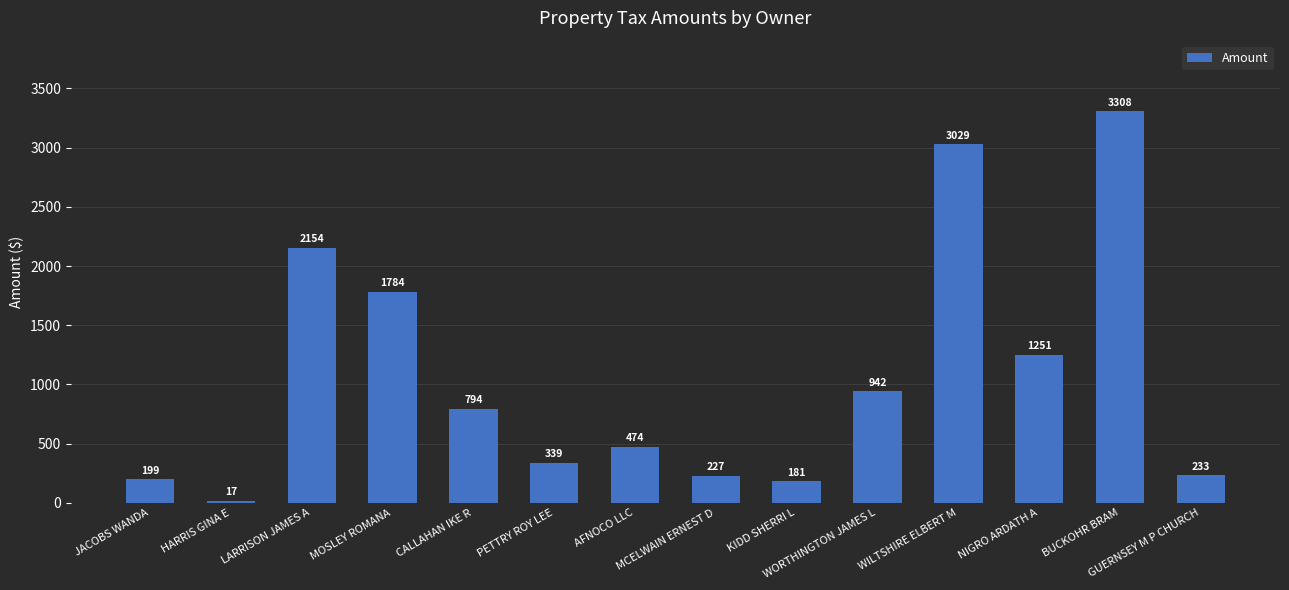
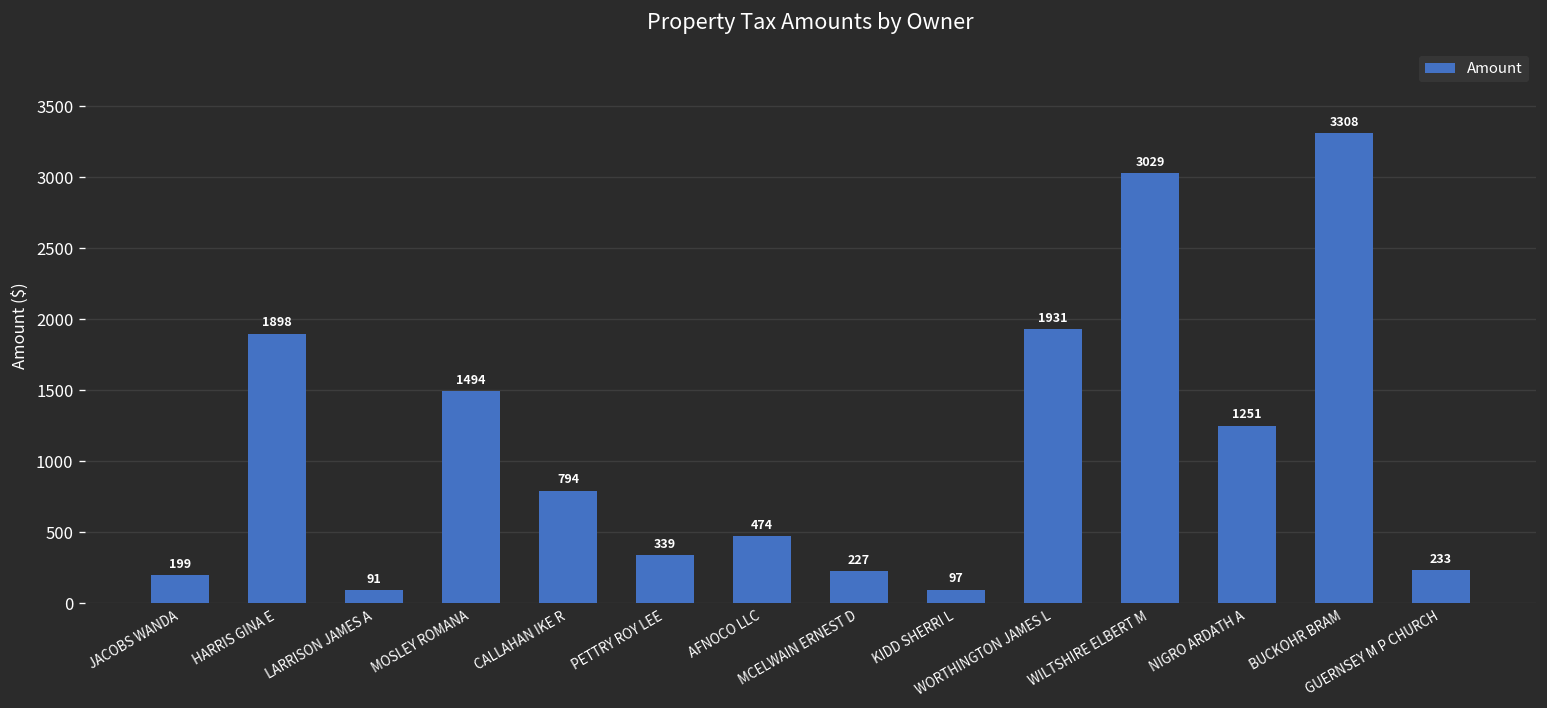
  {
    "JACOBS WANDA": 199,
-   "HARRIS GINA E": 17,
-   "LARRISON JAMES A": 2154,
-   "MOSLEY ROMANA": 1784,
+   "HARRIS GINA E": 1898,
+   "LARRISON JAMES A": 91,
+   "MOSLEY ROMANA": 1494,
    "CALLAHAN IKE R": 794,
    "PETTRY ROY LEE": 339,
    "AFNOCO LLC": 474,
    "MCELWAIN ERNEST D": 227,
-   "KIDD SHERRI L": 181,
-   "WORTHINGTON JAMES L": 942,
+   "KIDD SHERRI L": 97,
+   "WORTHINGTON JAMES L": 1931,
    "WILTSHIRE ELBERT M": 3029,
    "NIGRO ARDATH A": 1251,
    "BUCKOHR BRAM": 3308,
    "GUERNSEY M P CHURCH": 233
  }
